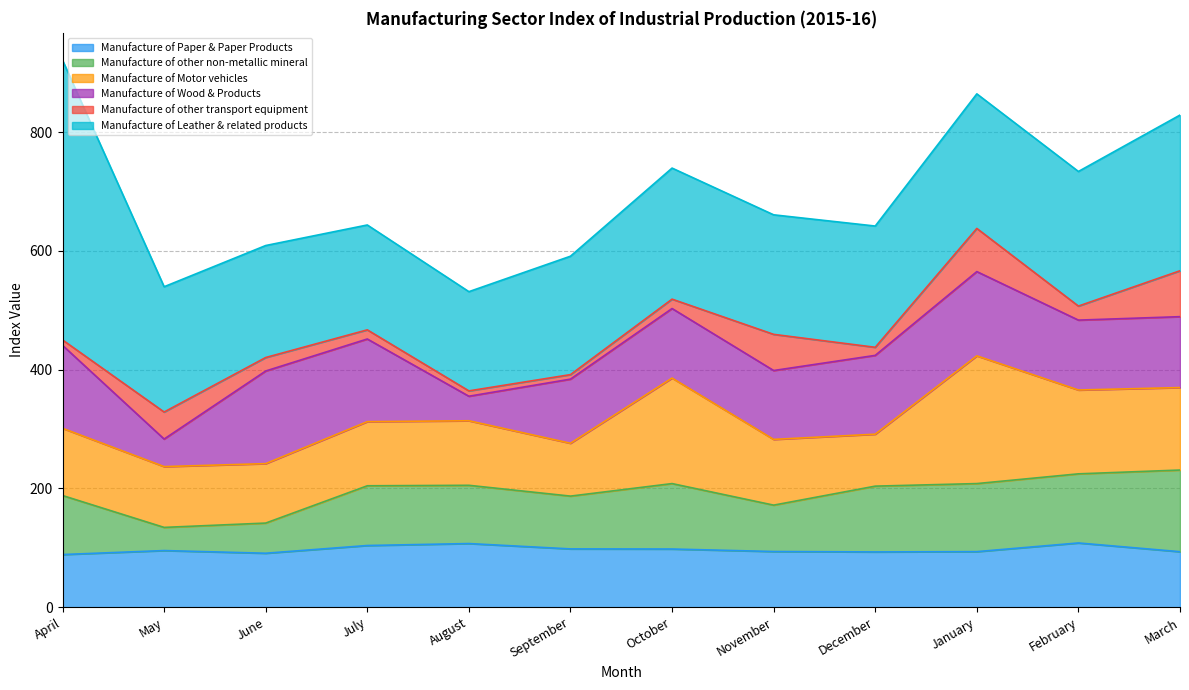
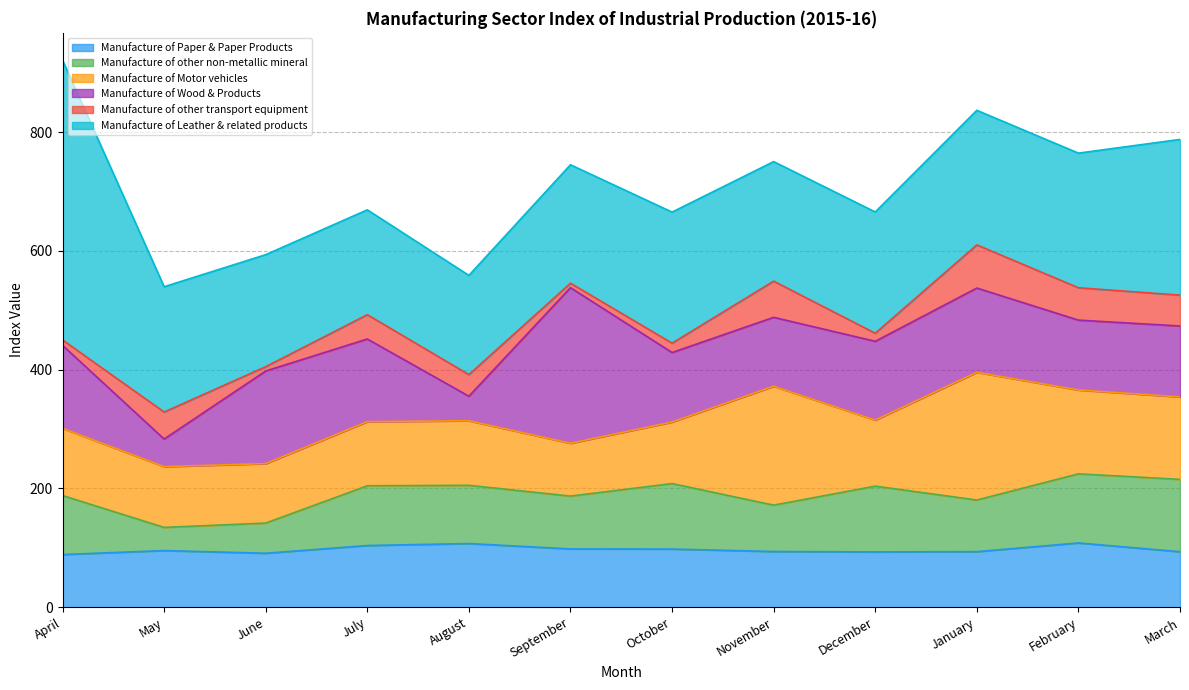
  {
    "Manufacture of other non-metallic mineral": {
      "April": 100,
      "May": 40,
      "June": 50,
      "July": 100,
      "August": 100,
      "September": 90,
      "October": 110,
      "November": 80,
      "December": 110,
-     "January": 110,
+     "January": 90,
      "February": 120,
-     "March": 140
+     "March": 120
    },
    "Manufacture of Motor vehicles": {
      "April": 110,
      "May": 100,
      "June": 100,
      "July": 110,
      "August": 110,
      "September": 90,
-     "October": 180,
-     "November": 110,
-     "December": 90,
+     "October": 100,
+     "November": 200,
+     "December": 110,
      "January": 220,
      "February": 140,
      "March": 140
    },
    "Manufacture of Wood & Products": {
      "April": 140,
      "May": 50,
      "June": 160,
      "July": 140,
      "August": 40,
-     "September": 110,
+     "September": 260,
      "October": 120,
      "November": 120,
      "December": 130,
      "January": 140,
      "February": 120,
      "March": 120
    },
    "Manufacture of other transport equipment": {
      "April": 10,
      "May": 50,
-     "June": 20,
-     "July": 20,
-     "August": 10,
+     "June": 10,
+     "July": 40,
+     "August": 40,
      "September": 10,
      "October": 20,
      "November": 60,
      "December": 10,
      "January": 70,
-     "February": 20,
-     "March": 80
+     "February": 50,
+     "March": 50
    }
  }
